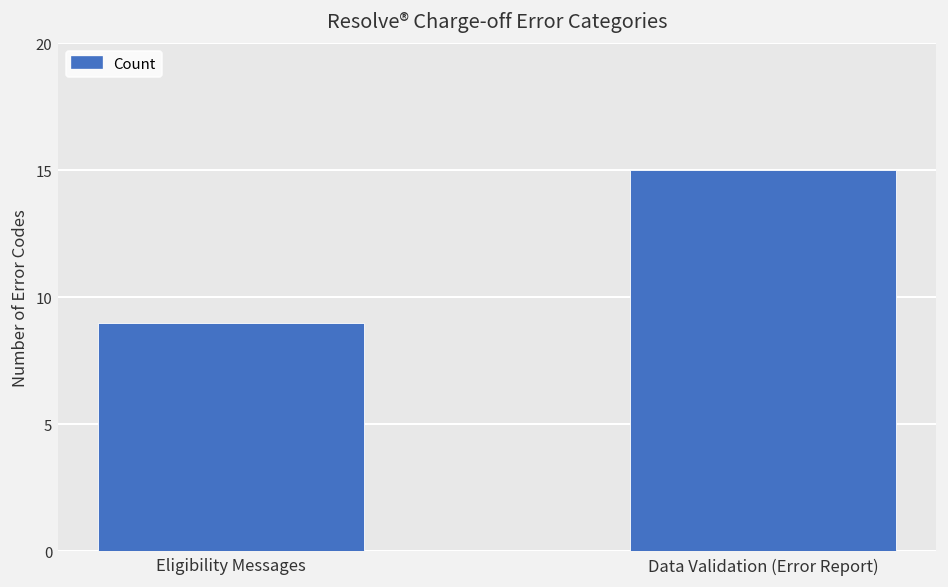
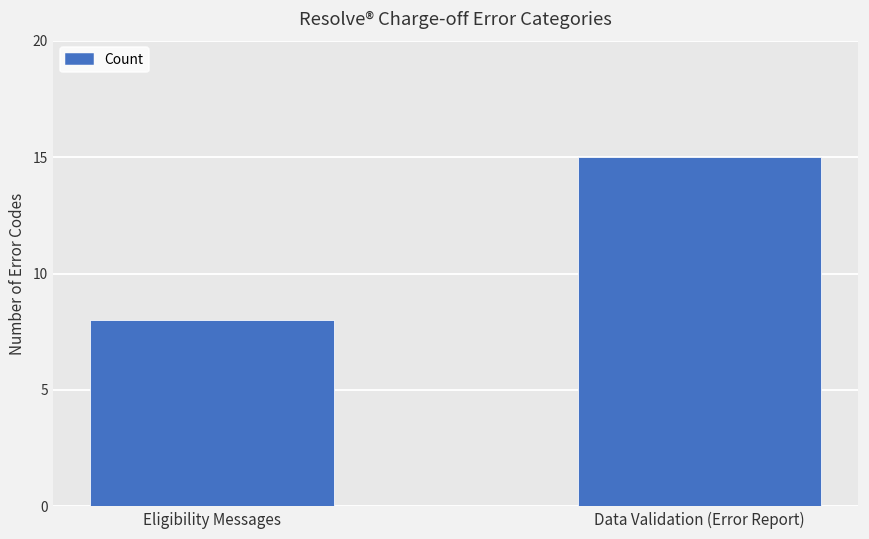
  {
-   "Eligibility Messages": 9,
+   "Eligibility Messages": 8,
    "Data Validation (Error Report)": 15
  }
